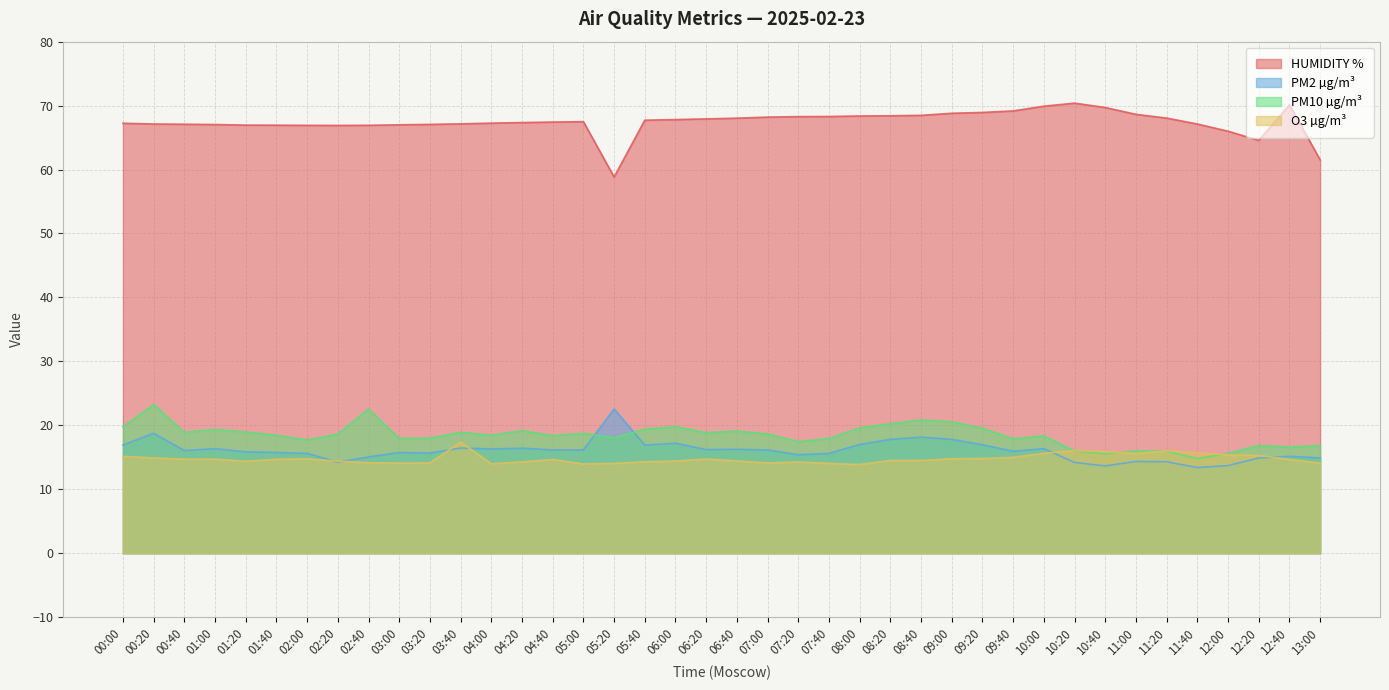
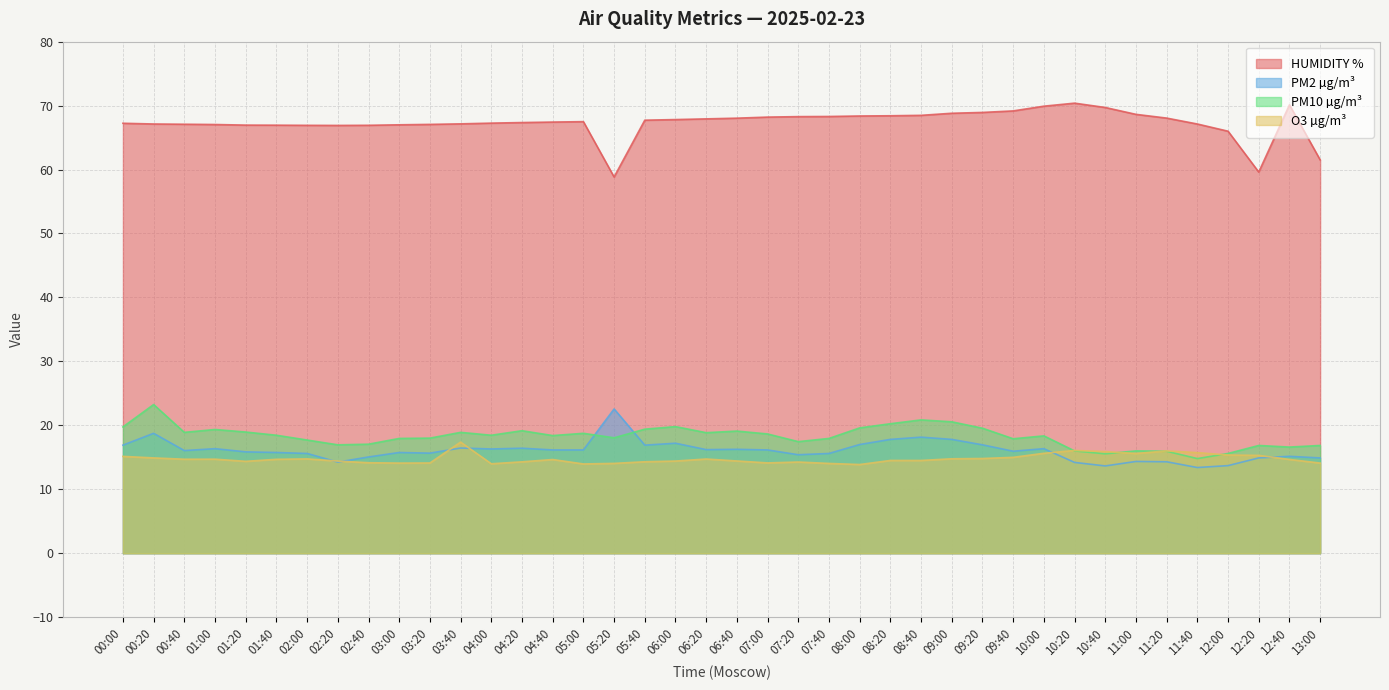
  {
    "HUMIDITY %": {
      "00:00": 67,
      "00:20": 67,
      "00:40": 67,
      "01:00": 67,
      "01:20": 67,
      "01:40": 67,
      "02:00": 67,
      "02:20": 67,
      "02:40": 67,
      "03:00": 67,
      "03:20": 67,
      "03:40": 67,
      "04:00": 67,
      "04:20": 67,
      "04:40": 67,
      "05:00": 67,
      "05:20": 59,
      "05:40": 68,
      "06:00": 68,
      "06:20": 68,
      "06:40": 68,
      "07:00": 68,
      "07:20": 68,
      "07:40": 68,
      "08:00": 68,
      "08:20": 68,
      "08:40": 68,
      "09:00": 69,
      "09:20": 69,
      "09:40": 69,
      "10:00": 70,
      "10:20": 70,
      "10:40": 70,
      "11:00": 69,
      "11:20": 68,
      "11:40": 67,
      "12:00": 66,
-     "12:20": 65,
+     "12:20": 60,
      "13:00": 62
    },
    "PM2 µg/m³": {
      "00:00": 17,
      "00:20": 19,
      "00:40": 16,
      "01:00": 16,
      "01:20": 16,
      "01:40": 16,
      "02:00": 16,
      "02:40": 15,
      "03:00": 16,
      "03:20": 16,
      "03:40": 16,
      "04:00": 16,
      "04:20": 16,
      "04:40": 16,
      "05:00": 16,
      "05:20": 23,
      "05:40": 17,
      "06:00": 17,
      "06:20": 16,
      "06:40": 16,
      "07:00": 16,
      "07:20": 15,
      "07:40": 16,
      "08:00": 17,
      "08:20": 18,
      "08:40": 18,
      "09:00": 18,
      "09:20": 17,
      "09:40": 16,
      "10:00": 16,
      "10:20": 14,
      "10:40": 14,
      "11:00": 14,
      "11:20": 14,
      "11:40": 13,
      "12:00": 14,
      "12:40": 15,
      "13:00": 15
    },
    "PM10 µg/m³": {
      "00:00": 20,
      "00:20": 23,
      "00:40": 19,
      "01:00": 19,
      "01:20": 19,
      "01:40": 18,
      "02:00": 18,
-     "02:20": 19,
-     "02:40": 23,
+     "02:20": 17,
+     "02:40": 17,
      "03:00": 18,
      "03:20": 18,
      "03:40": 19,
      "04:00": 18,
      "04:20": 19,
      "04:40": 18,
      "05:00": 19,
      "05:20": 18,
      "05:40": 19,
      "06:00": 20,
      "06:20": 19,
      "06:40": 19,
      "07:00": 19,
      "07:20": 17,
      "07:40": 18,
      "08:00": 20,
      "08:20": 20,
      "08:40": 21,
      "09:00": 21,
      "09:20": 20,
      "09:40": 18,
      "10:00": 18,
      "11:00": 16,
      "11:40": 15,
      "12:20": 17,
      "12:40": 17,
      "13:00": 17
    },
    "O3 µg/m³": {
      "00:00": 15,
      "00:20": 15,
      "00:40": 15,
      "01:00": 15,
      "01:20": 14,
      "01:40": 15,
      "02:00": 15,
      "02:40": 14,
      "03:00": 14,
      "03:20": 14,
      "03:40": 17,
      "04:00": 14,
      "04:20": 14,
      "04:40": 15,
      "05:00": 14,
      "05:20": 14,
      "05:40": 14,
      "06:00": 14,
      "06:20": 15,
      "06:40": 14,
      "07:00": 14,
      "07:20": 14,
      "07:40": 14,
      "08:00": 14,
      "08:20": 15,
      "08:40": 15,
      "09:00": 15,
      "09:20": 15,
      "09:40": 15,
      "10:00": 16,
      "11:00": 16,
      "11:40": 16,
      "12:40": 15,
      "13:00": 14
    }
  }
